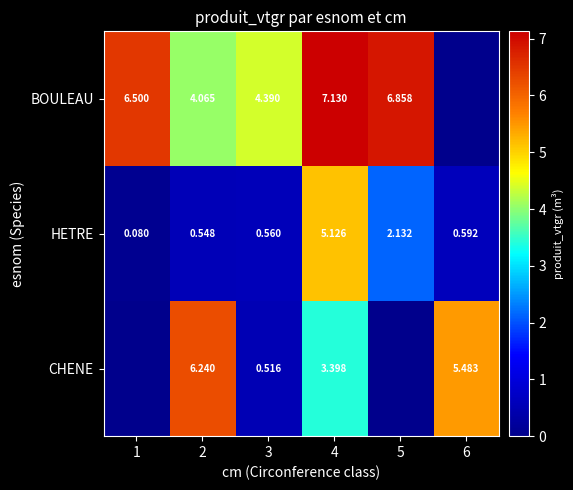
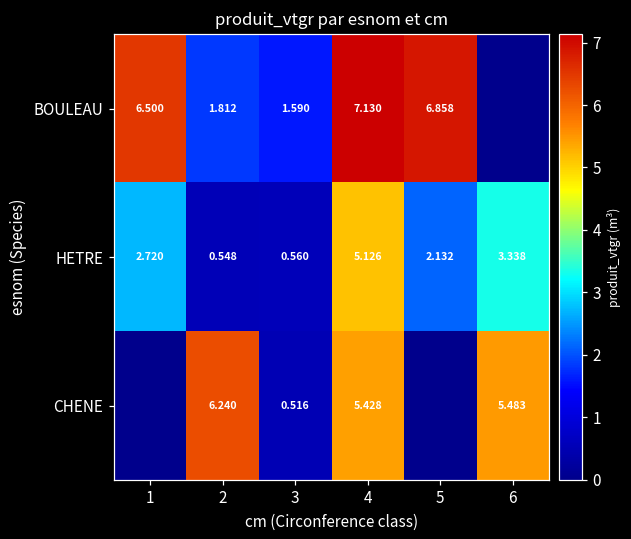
  {
    "BOULEAU": {
      "1": 6.500,
-     "2": 4.065,
-     "3": 4.390,
+     "2": 1.812,
+     "3": 1.590,
      "4": 7.130,
      "5": 6.858
    },
    "HETRE": {
-     "1": 0.080,
+     "1": 2.720,
      "2": 0.548,
      "3": 0.560,
      "4": 5.126,
      "5": 2.132,
-     "6": 0.592
+     "6": 3.338
    },
    "CHENE": {
      "2": 6.240,
      "3": 0.516,
-     "4": 3.398,
+     "4": 5.428,
      "6": 5.483
    }
  }
